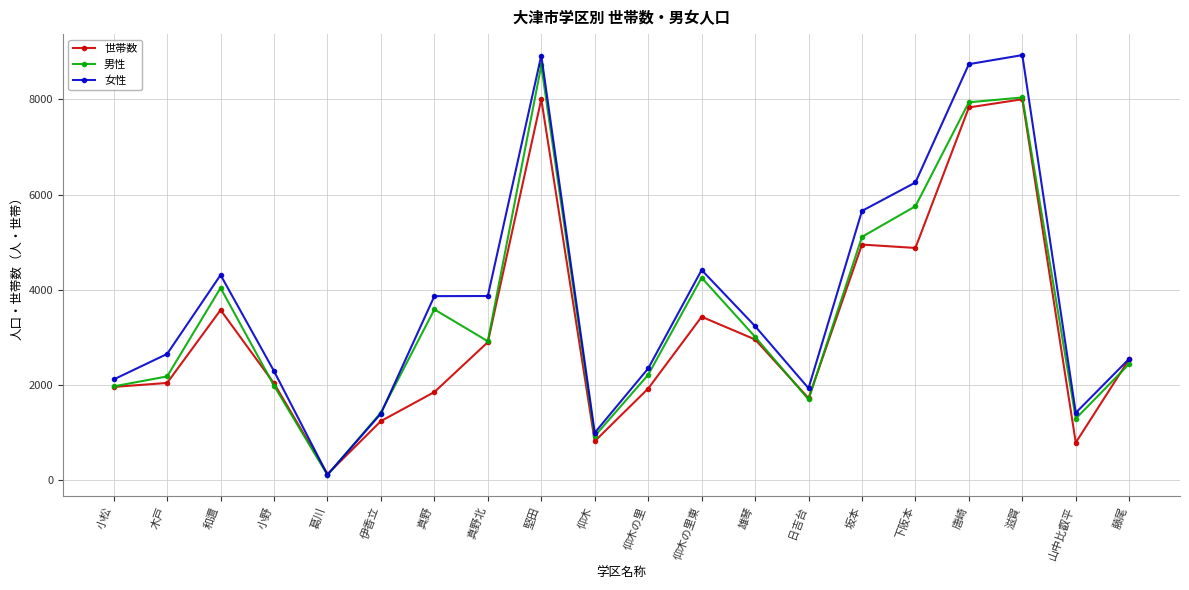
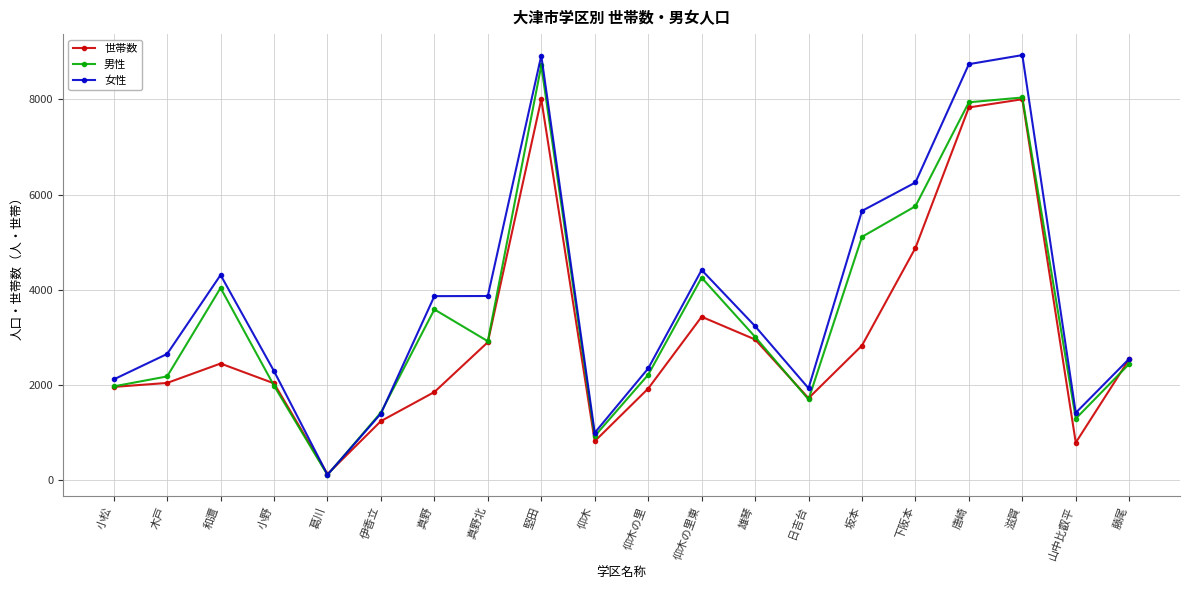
  {
    "世帯数": {
      "木戸": 2000,
-     "和邇": 3600,
+     "和邇": 2500,
      "伊香立": 1200,
      "真野": 1900,
      "堅田": 8000,
      "仰木": 800,
      "仰木の里": 1900,
      "仰木の里東": 3400,
      "雄琴": 3000,
-     "坂本": 4900,
+     "坂本": 2800,
      "下阪本": 4900,
      "唐崎": 7800,
      "山中比叡平": 800
    },
    "男性": {
      "木戸": 2200,
      "和邇": 4000,
      "真野": 3600,
      "堅田": 8700,
      "仰木": 900,
      "仰木の里": 2200,
      "仰木の里東": 4300,
      "雄琴": 3000,
      "坂本": 5100,
      "下阪本": 5800,
      "唐崎": 7900,
      "山中比叡平": 1300,
      "藤尾": 2400
    },
    "女性": {
      "小松": 2100,
      "木戸": 2700,
      "和邇": 4300,
      "小野": 2300,
      "真野": 3900,
      "真野北": 3900,
      "堅田": 8900,
      "仰木": 1000,
      "仰木の里": 2300,
      "仰木の里東": 4400,
      "雄琴": 3200,
      "日吉台": 1900,
      "坂本": 5700,
      "下阪本": 6300,
      "唐崎": 8700,
      "滋賀": 8900,
      "山中比叡平": 1400
    }
  }
